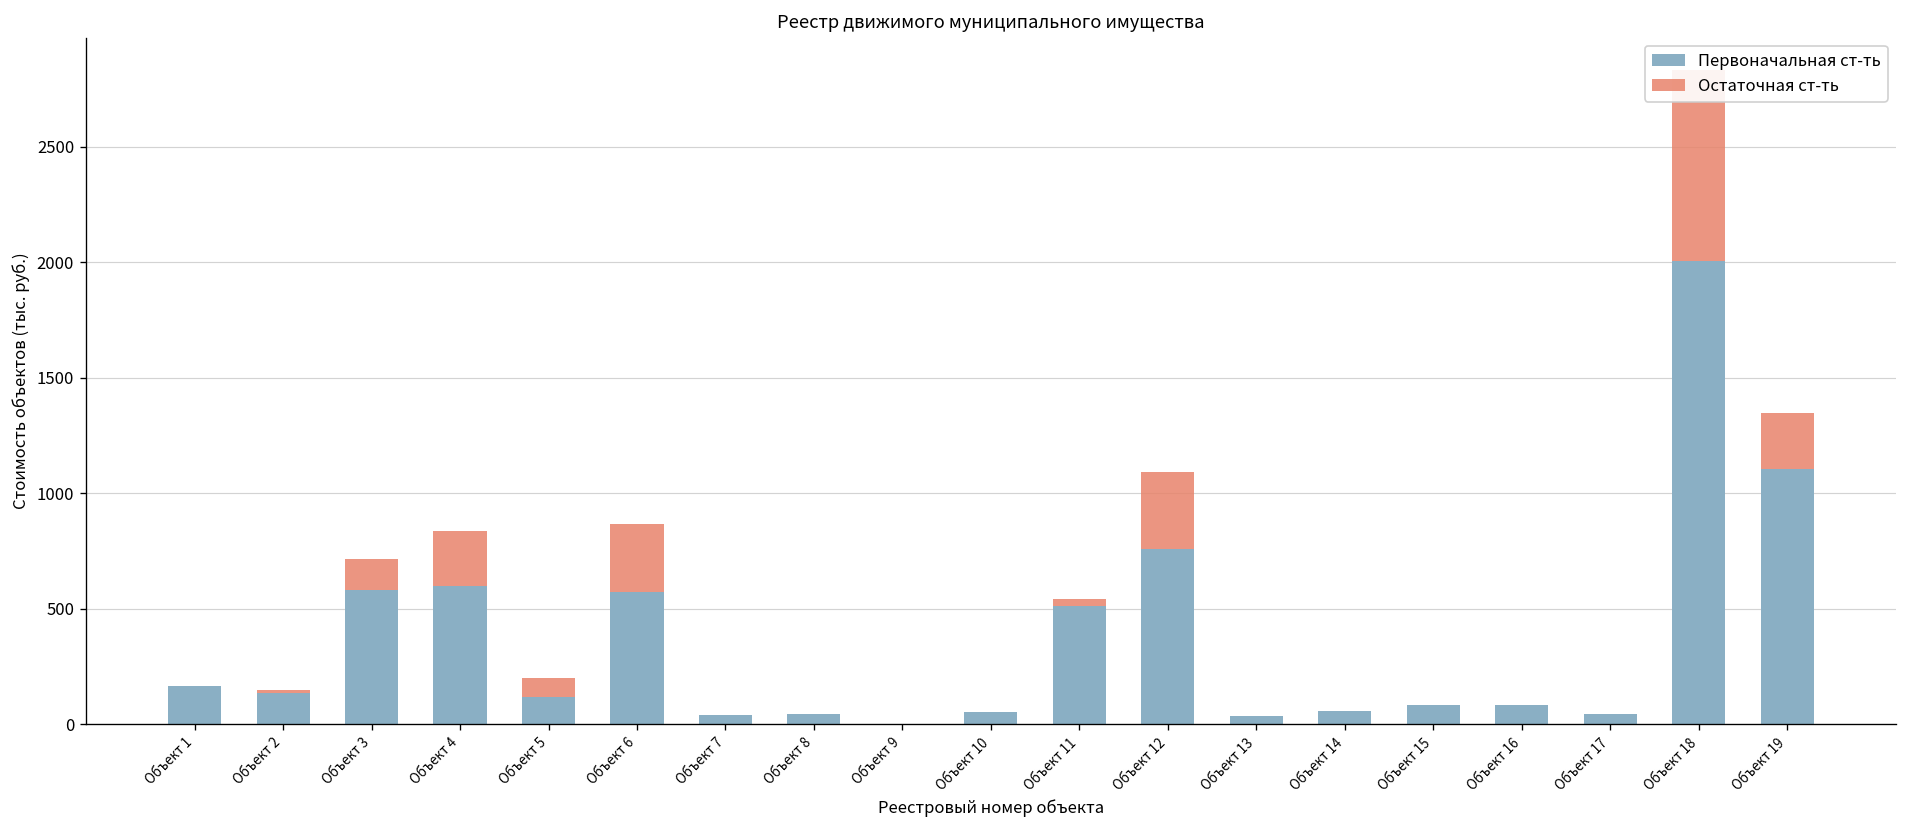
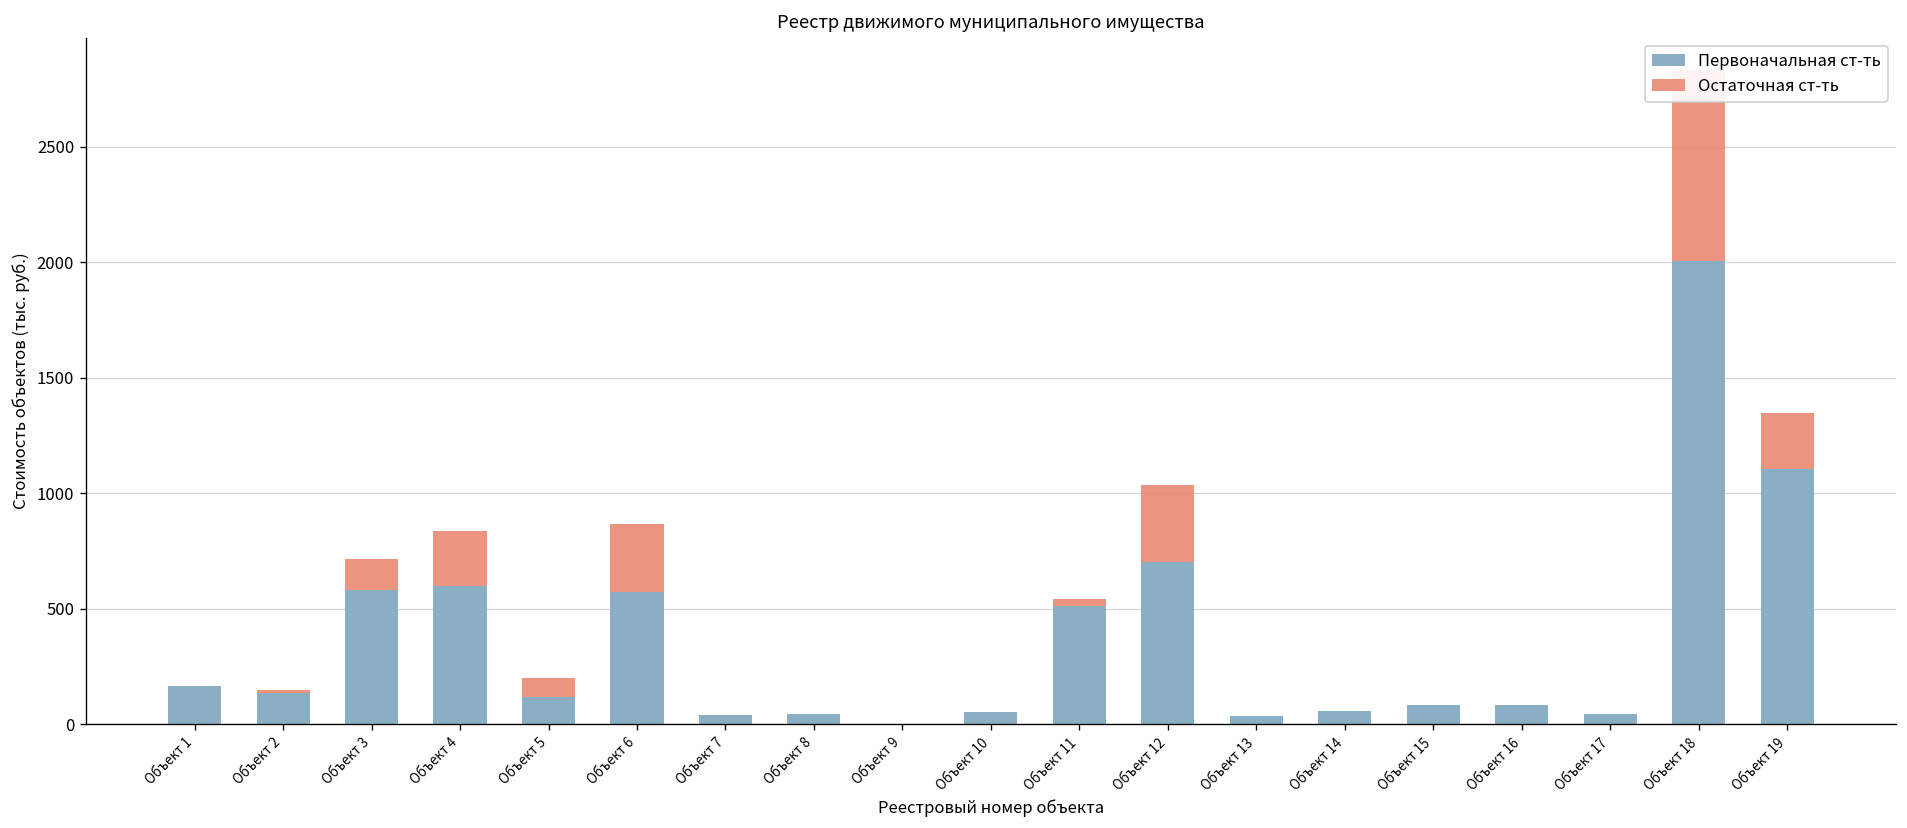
  {
    "Первоначальная ст-ть": {
      "Объект 1": 160,
      "Объект 2": 130,
      "Объект 3": 580,
      "Объект 4": 600,
      "Объект 5": 120,
      "Объект 6": 570,
      "Объект 7": 40,
      "Объект 8": 50,
      "Объект 9": 0,
      "Объект 10": 50,
      "Объект 11": 510,
-     "Объект 12": 760,
+     "Объект 12": 700,
      "Объект 13": 40,
      "Объект 14": 60,
      "Объект 15": 80,
      "Объект 16": 80,
      "Объект 17": 40,
      "Объект 18": 2010,
      "Объект 19": 1100
    },
    "Остаточная ст-ть": {
      "Объект 1": 0,
      "Объект 2": 10,
      "Объект 3": 130,
      "Объект 4": 240,
      "Объект 5": 80,
      "Объект 6": 300,
      "Объект 7": 0,
      "Объект 8": 0,
      "Объект 9": 0,
      "Объект 10": 0,
      "Объект 11": 30,
      "Объект 12": 330,
      "Объект 13": 0,
      "Объект 14": 0,
      "Объект 15": 0,
      "Объект 16": 0,
      "Объект 17": 0,
      "Объект 19": 240
    }
  }
